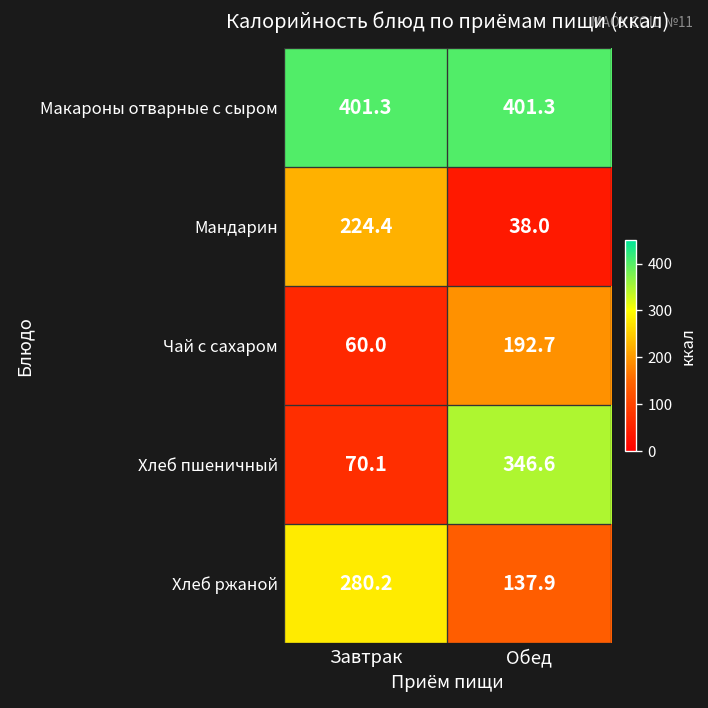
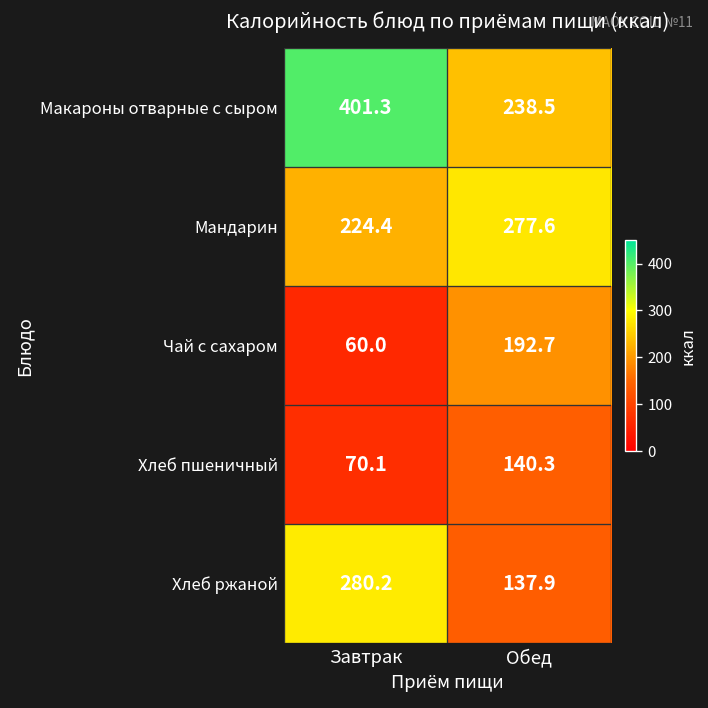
  {
    "Макароны отварные с сыром": {
      "Завтрак": 401.3,
-     "Обед": 401.3
+     "Обед": 238.5
    },
    "Мандарин": {
      "Завтрак": 224.4,
-     "Обед": 38.0
+     "Обед": 277.6
    },
    "Чай с сахаром": {
      "Завтрак": 60.0,
      "Обед": 192.7
    },
    "Хлеб пшеничный": {
      "Завтрак": 70.1,
-     "Обед": 346.6
+     "Обед": 140.3
    },
    "Хлеб ржаной": {
      "Завтрак": 280.2,
      "Обед": 137.9
    }
  }
